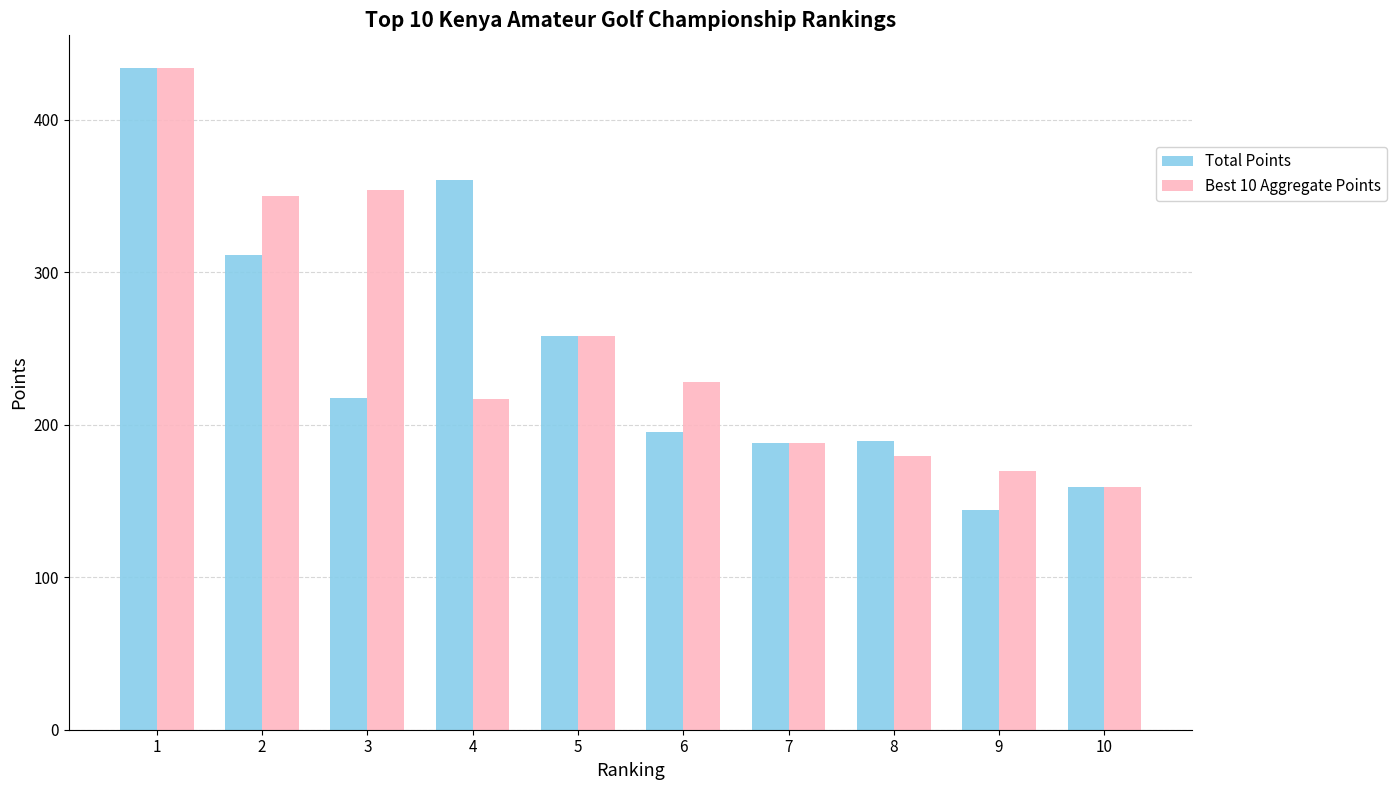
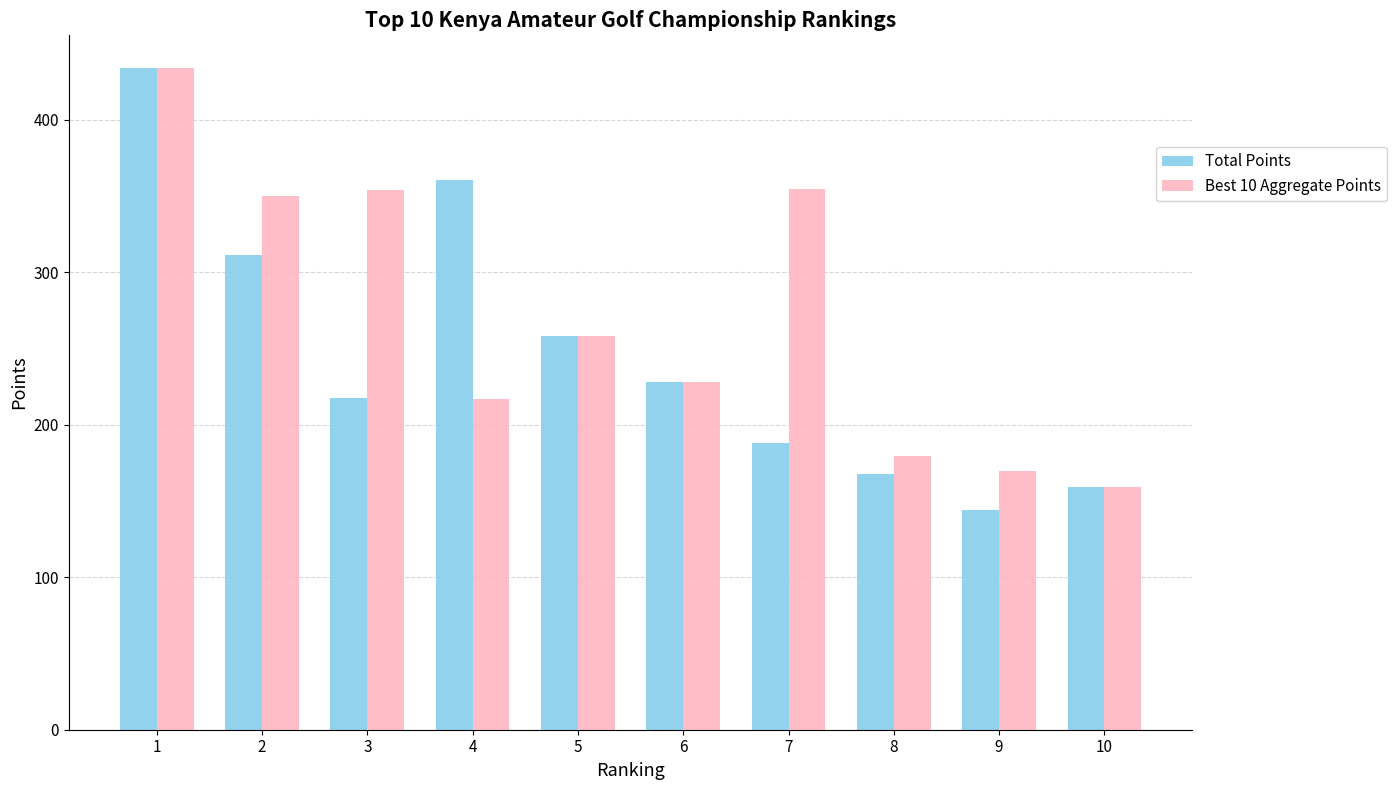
  {
    "Total Points": {
      "1": 434,
      "2": 312,
      "3": 217,
      "4": 361,
      "5": 258,
-     "6": 196,
+     "6": 228,
      "7": 188,
-     "8": 190,
+     "8": 168,
      "9": 144,
      "10": 159
    },
    "Best 10 Aggregate Points": {
      "1": 434,
      "2": 350,
      "3": 354,
      "4": 217,
      "5": 258,
      "6": 228,
-     "7": 188,
+     "7": 355,
      "8": 179,
      "9": 169,
      "10": 159
    }
  }
